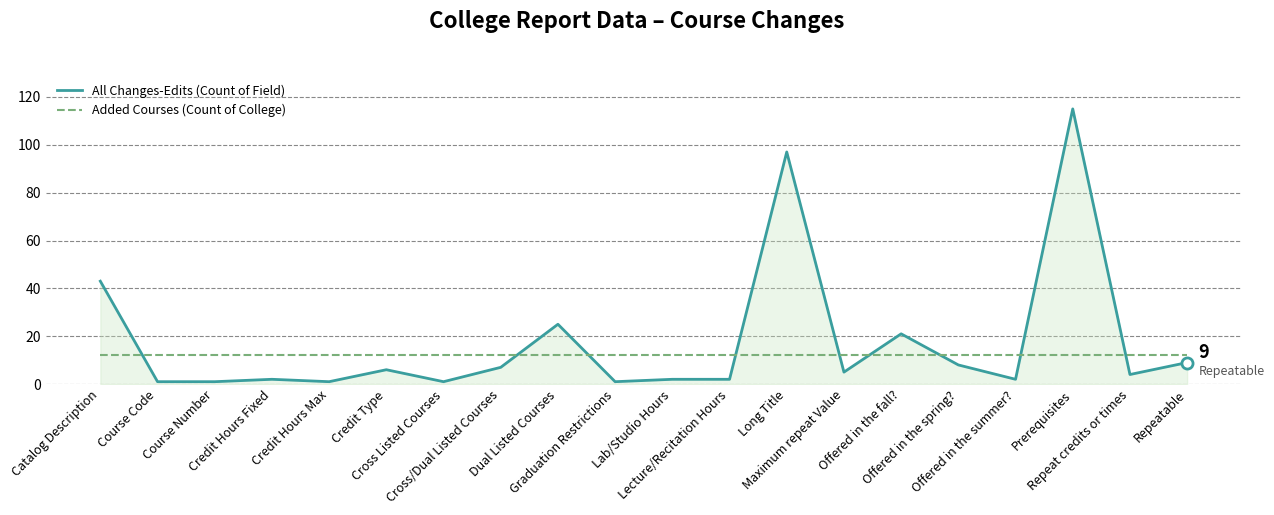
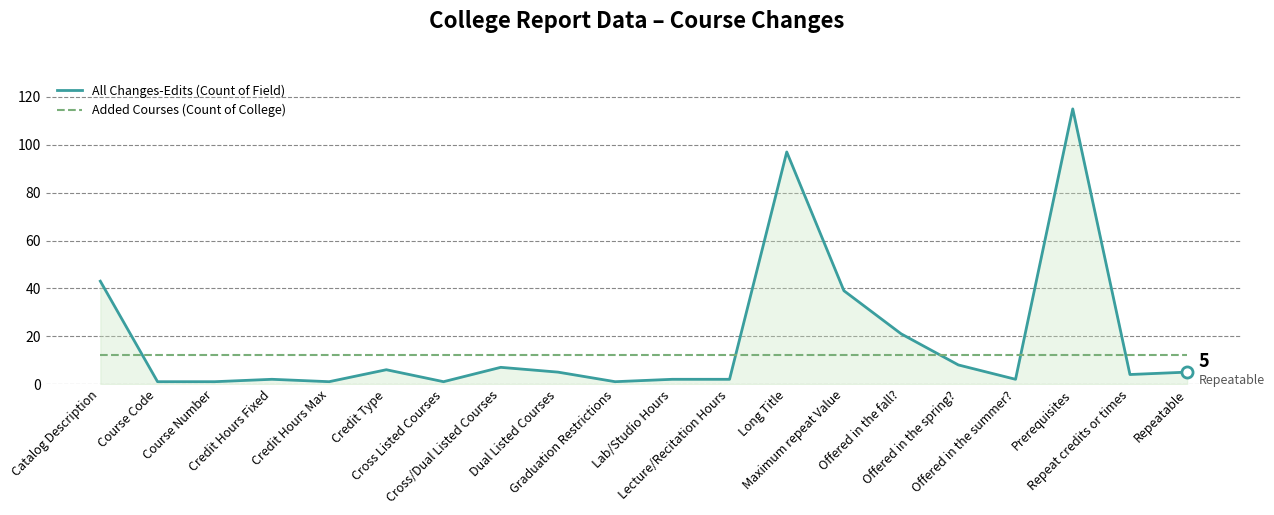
  {
    "All Changes-Edits (Count of Field)": {
-     "Dual Listed Courses": 25,
-     "Maximum repeat Value": 5,
-     "Repeatable": 9
+     "Dual Listed Courses": 5,
+     "Maximum repeat Value": 39,
+     "Repeatable": 5
    },
    "Added Courses (Count of College)": {
      "Catalog Description": 12,
      "Course Code": 12,
      "Course Number": 12,
      "Credit Hours Fixed": 12,
      "Credit Hours Max": 12,
      "Credit Type": 12,
      "Cross Listed Courses": 12,
      "Cross/Dual Listed Courses": 12,
      "Dual Listed Courses": 12,
      "Graduation Restrictions": 12,
      "Lab/Studio Hours": 12,
      "Lecture/Recitation Hours": 12,
      "Long Title": 12,
      "Maximum repeat Value": 12,
      "Offered in the fall?": 12,
      "Offered in the spring?": 12,
      "Offered in the summer?": 12,
      "Prerequisites": 12,
      "Repeat credits or times": 12
    }
  }
